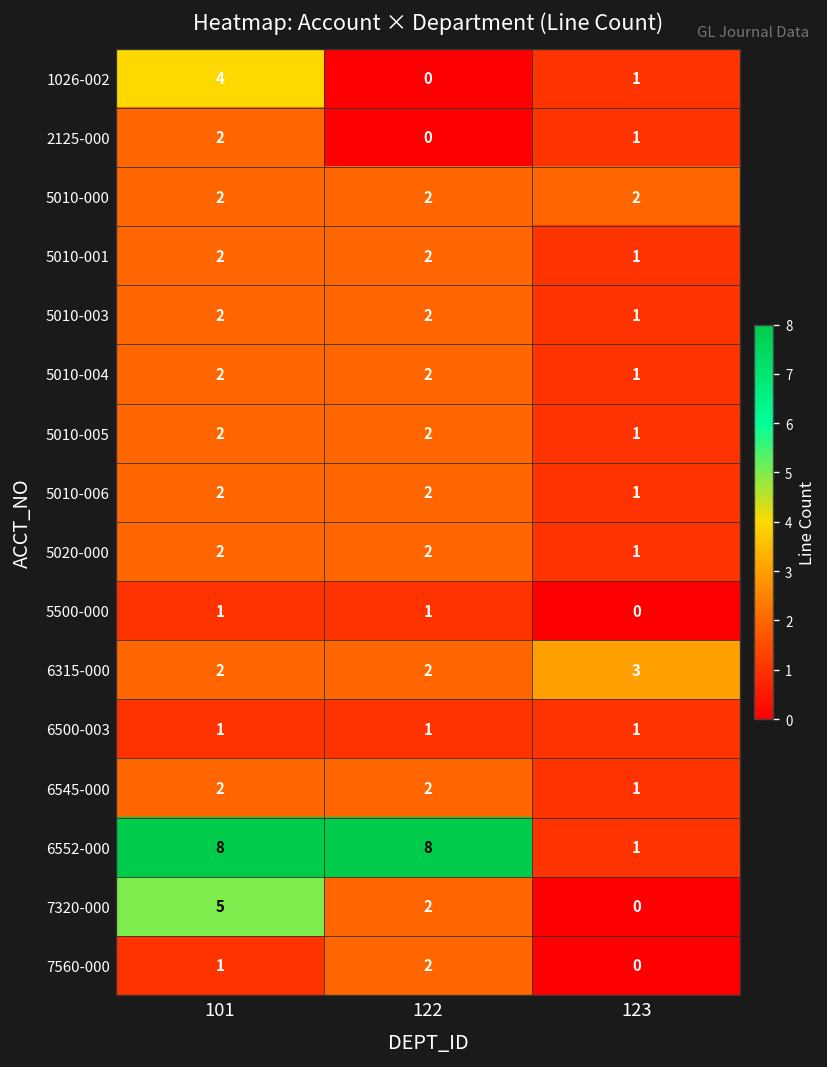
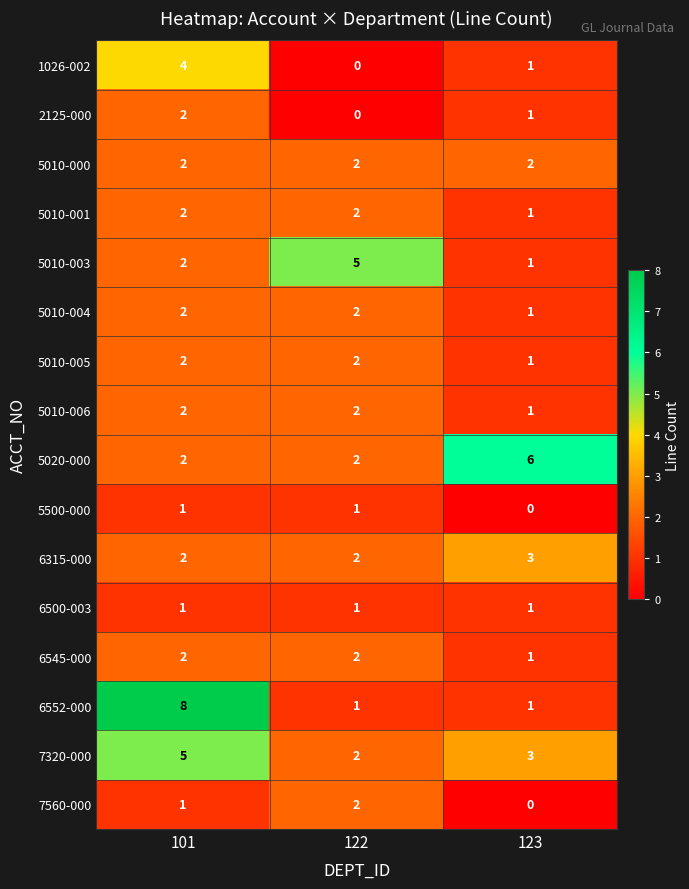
  {
    "1026-002": {
      "101": 4,
      "122": 0,
      "123": 1
    },
    "2125-000": {
      "101": 2,
      "122": 0,
      "123": 1
    },
    "5010-000": {
      "101": 2,
      "122": 2,
      "123": 2
    },
    "5010-001": {
      "101": 2,
      "122": 2,
      "123": 1
    },
    "5010-003": {
      "101": 2,
-     "122": 2,
+     "122": 5,
      "123": 1
    },
    "5010-004": {
      "101": 2,
      "122": 2,
      "123": 1
    },
    "5010-005": {
      "101": 2,
      "122": 2,
      "123": 1
    },
    "5010-006": {
      "101": 2,
      "122": 2,
      "123": 1
    },
    "5020-000": {
      "101": 2,
      "122": 2,
-     "123": 1
+     "123": 6
    },
    "5500-000": {
      "101": 1,
      "122": 1,
      "123": 0
    },
    "6315-000": {
      "101": 2,
      "122": 2,
      "123": 3
    },
    "6500-003": {
      "101": 1,
      "122": 1,
      "123": 1
    },
    "6545-000": {
      "101": 2,
      "122": 2,
      "123": 1
    },
    "6552-000": {
      "101": 8,
-     "122": 8,
+     "122": 1,
      "123": 1
    },
    "7320-000": {
      "101": 5,
      "122": 2,
-     "123": 0
+     "123": 3
    },
    "7560-000": {
      "101": 1,
      "122": 2,
      "123": 0
    }
  }
